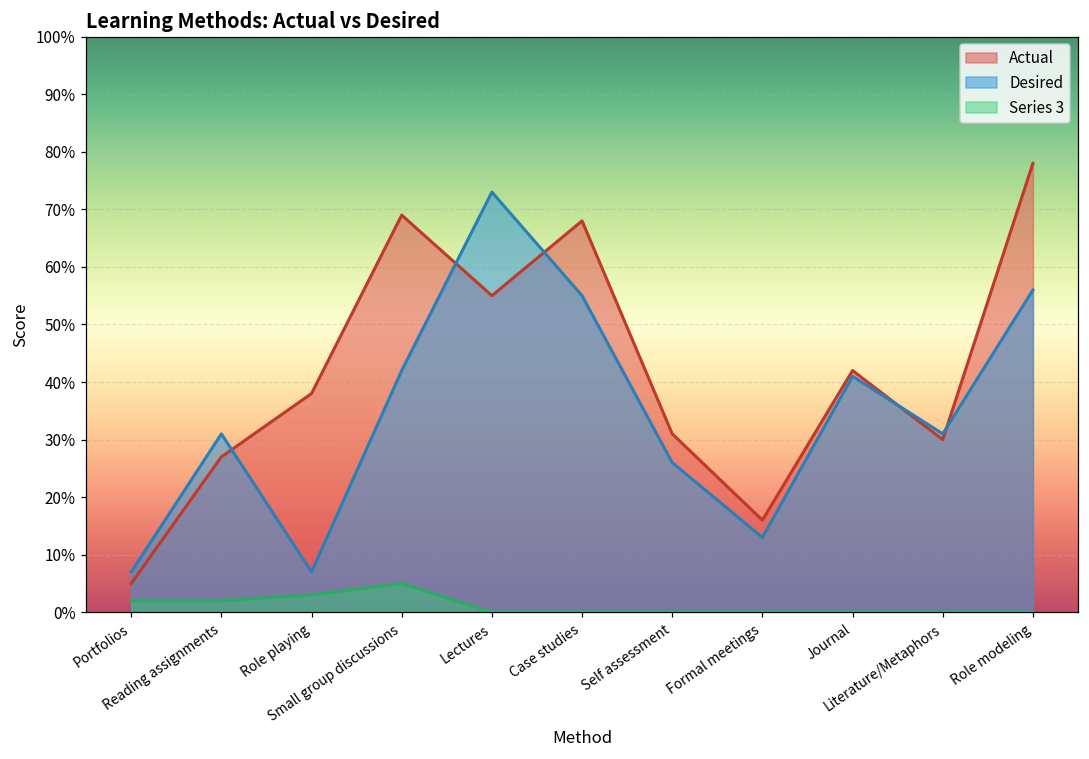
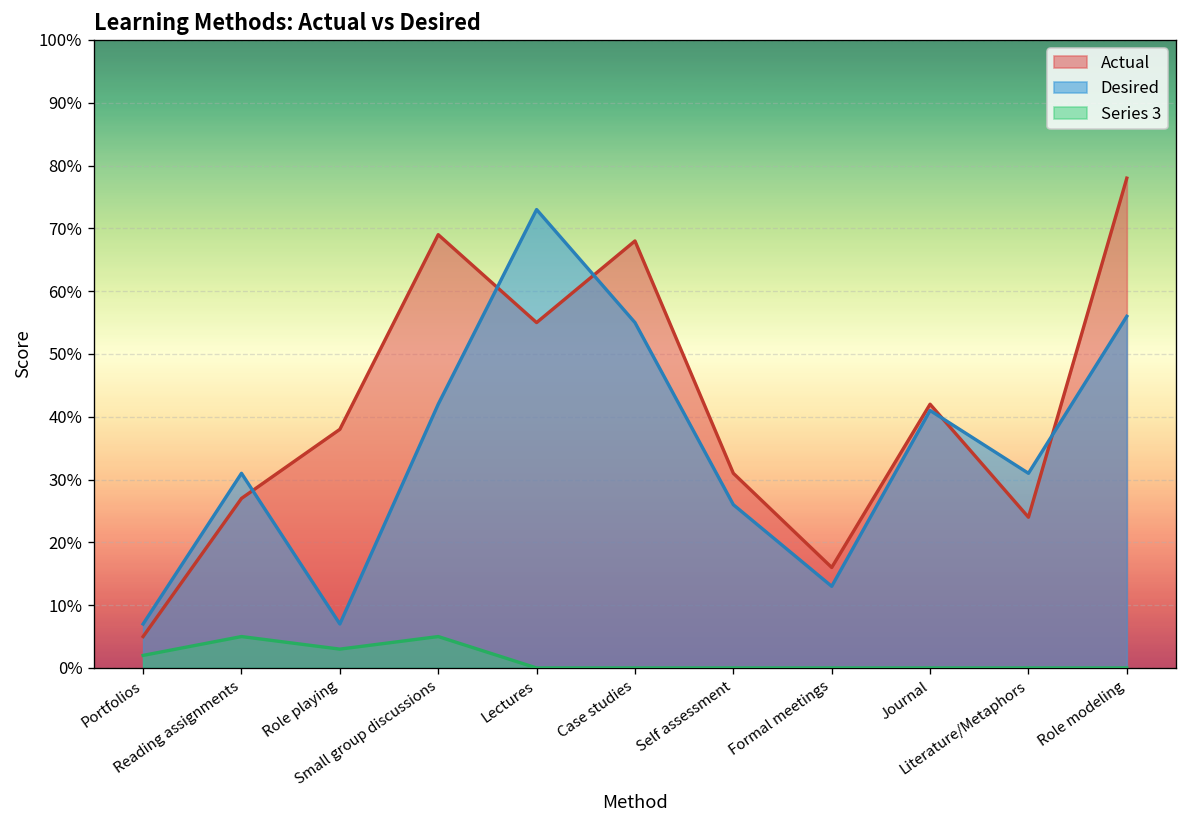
  {
    "Actual": {
      "Portfolios": "5%",
      "Reading assignments": "27%",
      "Role playing": "38%",
      "Small group discussions": "69%",
      "Lectures": "55%",
      "Case studies": "68%",
      "Self assessment": "31%",
      "Formal meetings": "16%",
      "Journal": "42%",
-     "Literature/Metaphors": "30%",
+     "Literature/Metaphors": "24%",
      "Role modeling": "78%"
    },
    "Desired": {
      "Portfolios": "7%",
      "Reading assignments": "31%",
      "Role playing": "7%",
      "Small group discussions": "42%",
      "Lectures": "73%",
      "Case studies": "55%",
      "Self assessment": "26%",
      "Formal meetings": "13%",
      "Journal": "41%",
      "Literature/Metaphors": "31%",
      "Role modeling": "56%"
    },
    "Series 3": {
      "Portfolios": "2%",
-     "Reading assignments": "2%",
+     "Reading assignments": "5%",
      "Role playing": "3%",
      "Small group discussions": "5%",
      "Lectures": "0%",
      "Case studies": "0%",
      "Self assessment": "0%",
      "Formal meetings": "0%",
      "Journal": "0%",
      "Literature/Metaphors": "0%",
      "Role modeling": "0%"
    }
  }
